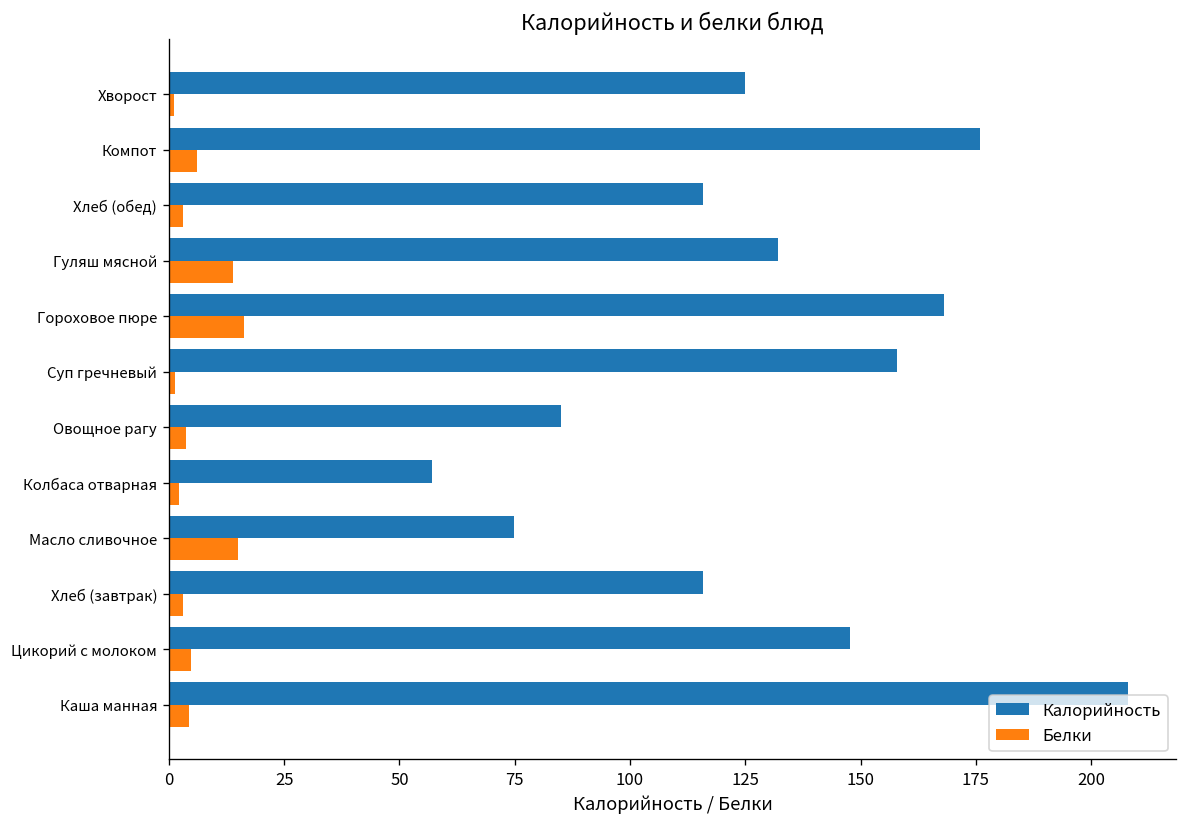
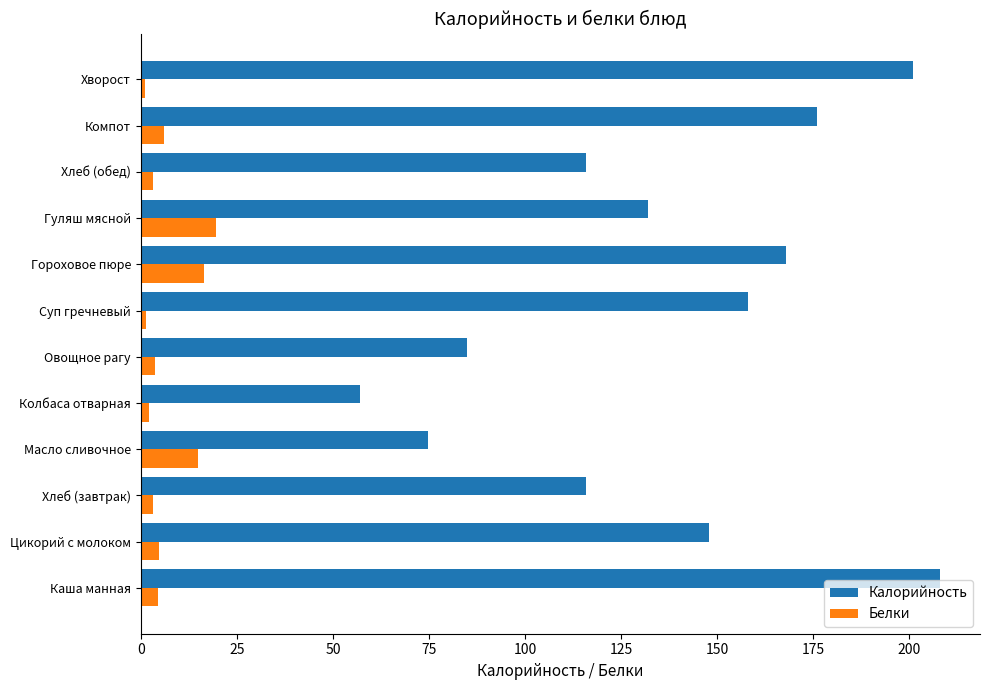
  {
    "Калорийность": {
-     "Хворост": 125,
+     "Хворост": 201,
      "Компот": 176,
      "Хлеб (обед)": 116,
      "Гуляш мясной": 132,
      "Гороховое пюре": 168,
      "Суп гречневый": 158,
      "Овощное рагу": 85,
      "Колбаса отварная": 57,
      "Масло сливочное": 75,
      "Хлеб (завтрак)": 116,
      "Цикорий с молоком": 148,
      "Каша манная": 208
    },
    "Белки": {
      "Хворост": 1,
      "Компот": 6,
      "Хлеб (обед)": 3,
-     "Гуляш мясной": 14,
+     "Гуляш мясной": 20,
      "Гороховое пюре": 16,
      "Суп гречневый": 1,
      "Овощное рагу": 4,
      "Колбаса отварная": 2,
      "Масло сливочное": 15,
      "Хлеб (завтрак)": 3,
      "Цикорий с молоком": 5,
      "Каша манная": 4
    }
  }
